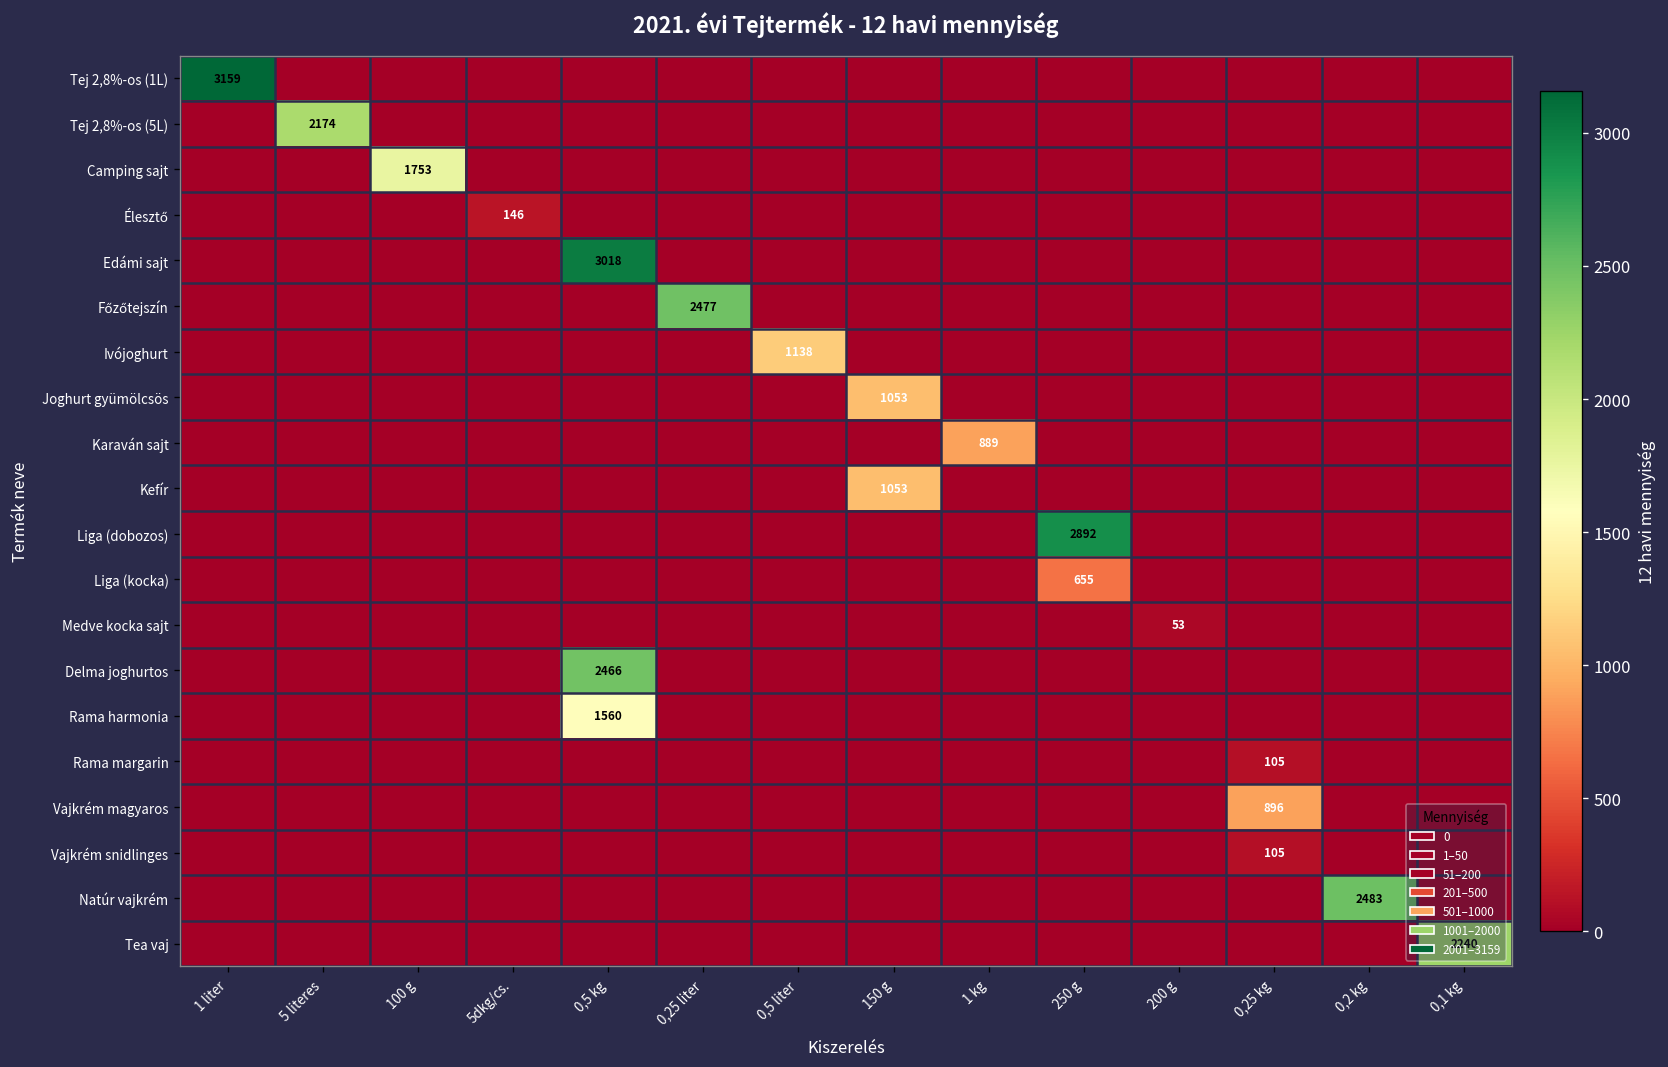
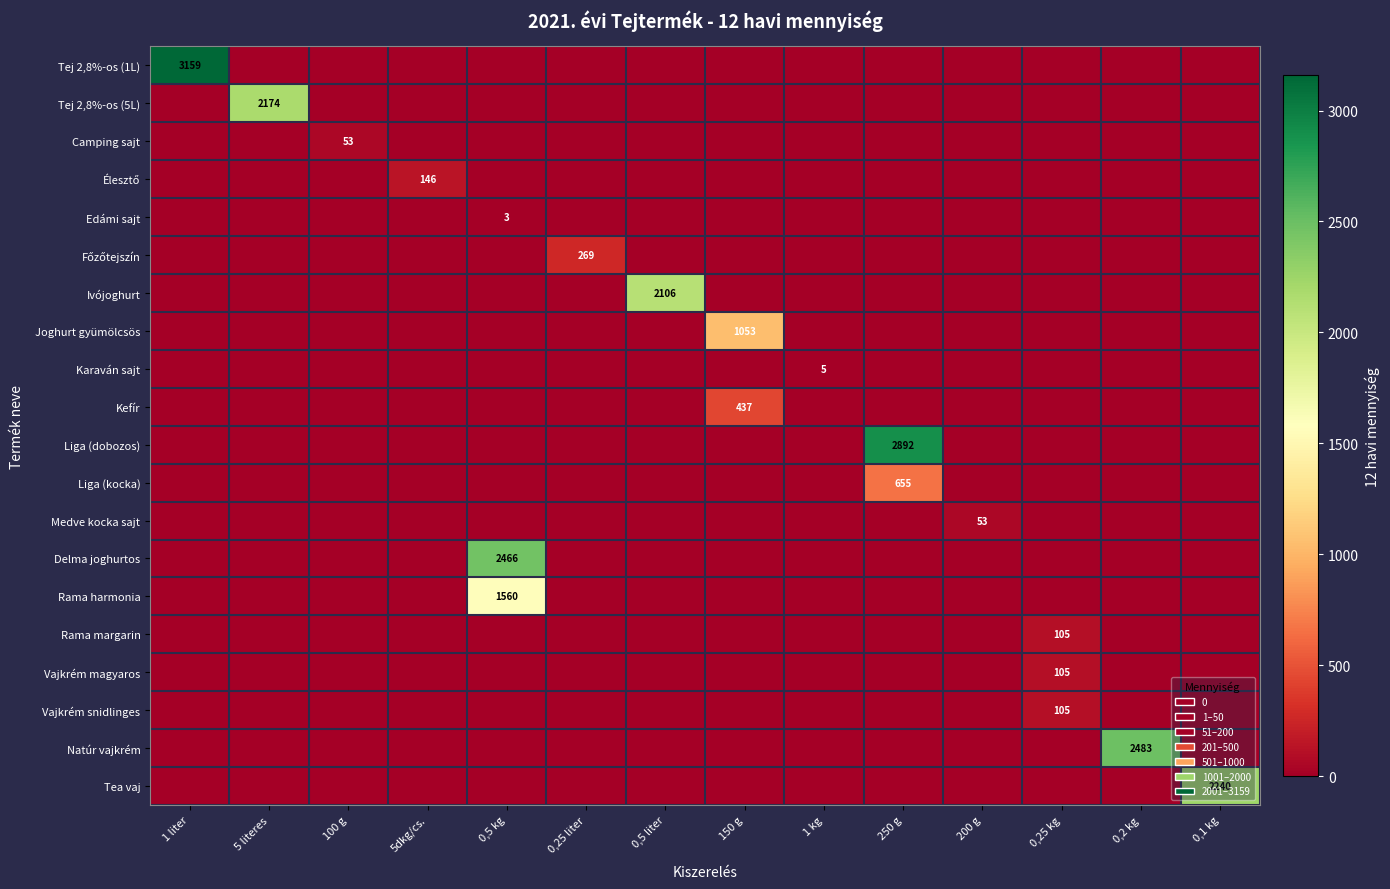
  {
    "Tej 2,8%-os (1L)": {
      "1 liter": 3159
    },
    "Tej 2,8%-os (5L)": {
      "5 literes": 2174
    },
    "Camping sajt": {
-     "100 g": 1753
+     "100 g": 53
    },
    "Élesztő": {
      "5dkg/cs.": 146
    },
    "Edámi sajt": {
-     "0,5 kg": 3018
+     "0,5 kg": 3
    },
    "Főzőtejszín": {
-     "0,25 liter": 2477
+     "0,25 liter": 269
    },
    "Ivójoghurt": {
-     "0,5 liter": 1138
+     "0,5 liter": 2106
    },
    "Joghurt gyümölcsös": {
      "150 g": 1053
    },
    "Karaván sajt": {
-     "1 kg": 889
+     "1 kg": 5
    },
    "Kefír": {
-     "150 g": 1053
+     "150 g": 437
    },
    "Liga (dobozos)": {
      "250 g": 2892
    },
    "Liga (kocka)": {
      "250 g": 655
    },
    "Medve kocka sajt": {
      "200 g": 53
    },
    "Delma joghurtos": {
      "0,5 kg": 2466
    },
    "Rama harmonia": {
      "0,5 kg": 1560
    },
    "Rama margarin": {
      "0,25 kg": 105
    },
    "Vajkrém magyaros": {
-     "0,25 kg": 896
+     "0,25 kg": 105
    },
    "Vajkrém snidlinges": {
      "0,25 kg": 105
    },
    "Natúr vajkrém": {
      "0,2 kg": 2483
    }
  }
